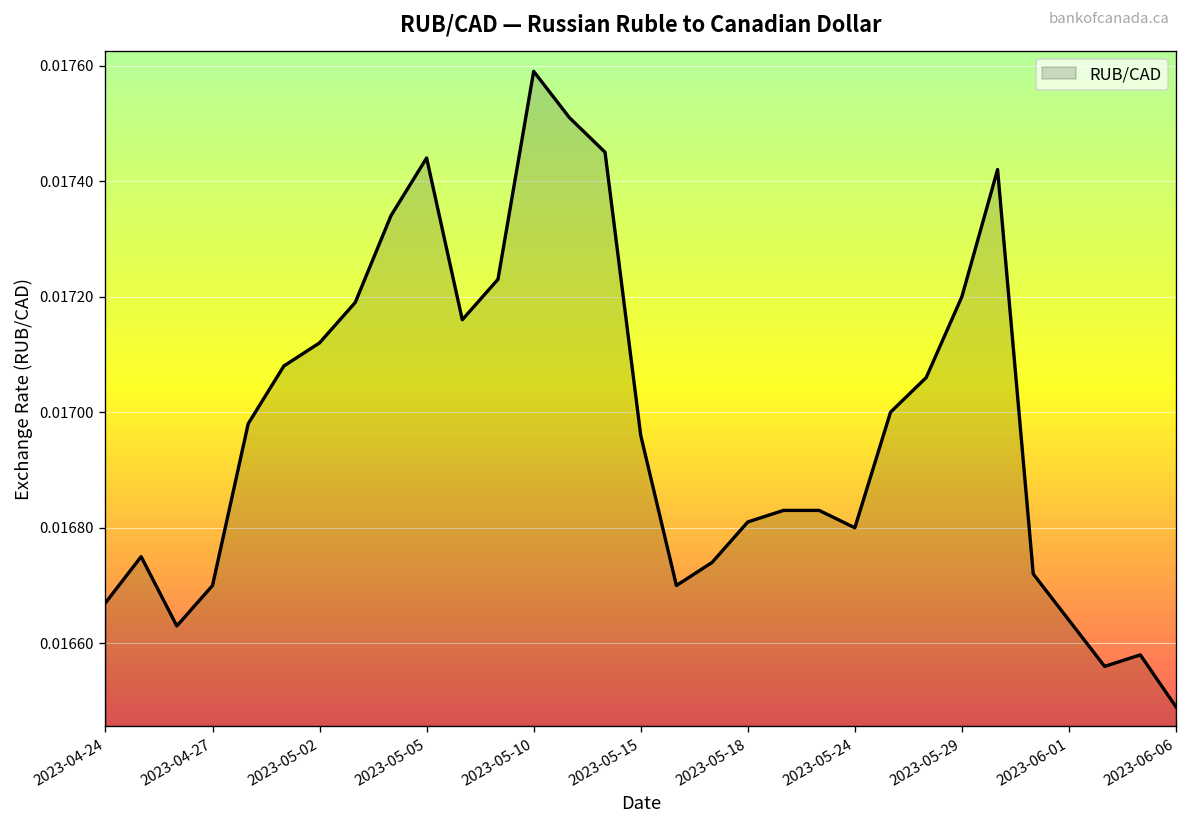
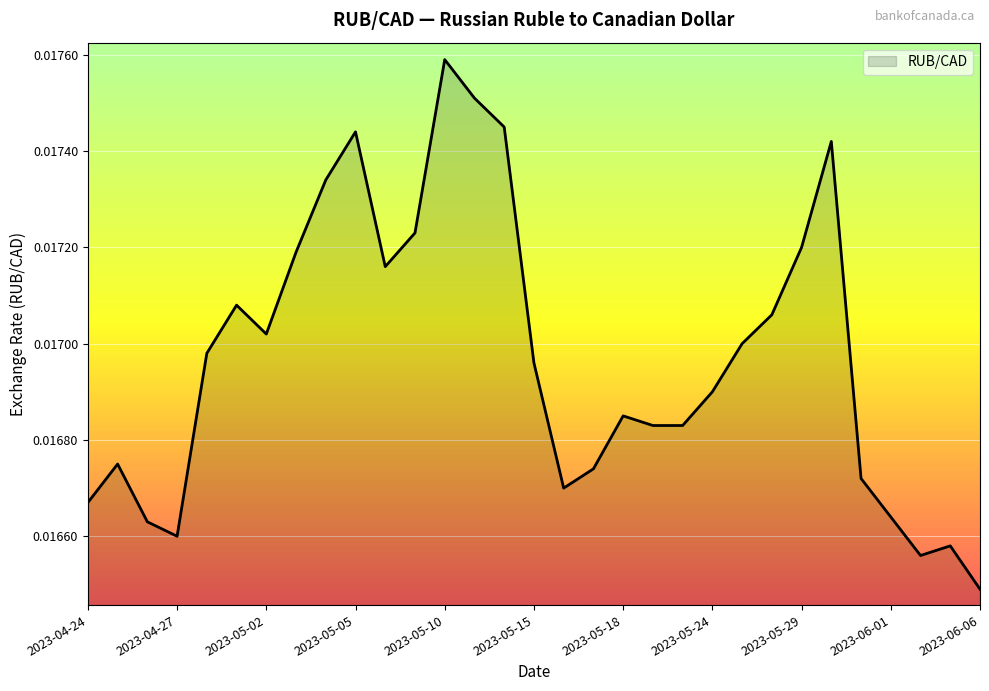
  {
    "2023-04-24": 0.01667,
-   "2023-04-27": 0.0167,
-   "2023-05-02": 0.01712,
+   "2023-04-27": 0.0166,
+   "2023-05-02": 0.01702,
    "2023-05-05": 0.01744,
    "2023-05-10": 0.01759,
    "2023-05-15": 0.01696,
-   "2023-05-18": 0.01681,
-   "2023-05-24": 0.0168,
+   "2023-05-18": 0.01685,
+   "2023-05-24": 0.0169,
    "2023-05-29": 0.01720,
    "2023-06-01": 0.01664,
    "2023-06-06": 0.01649
  }
